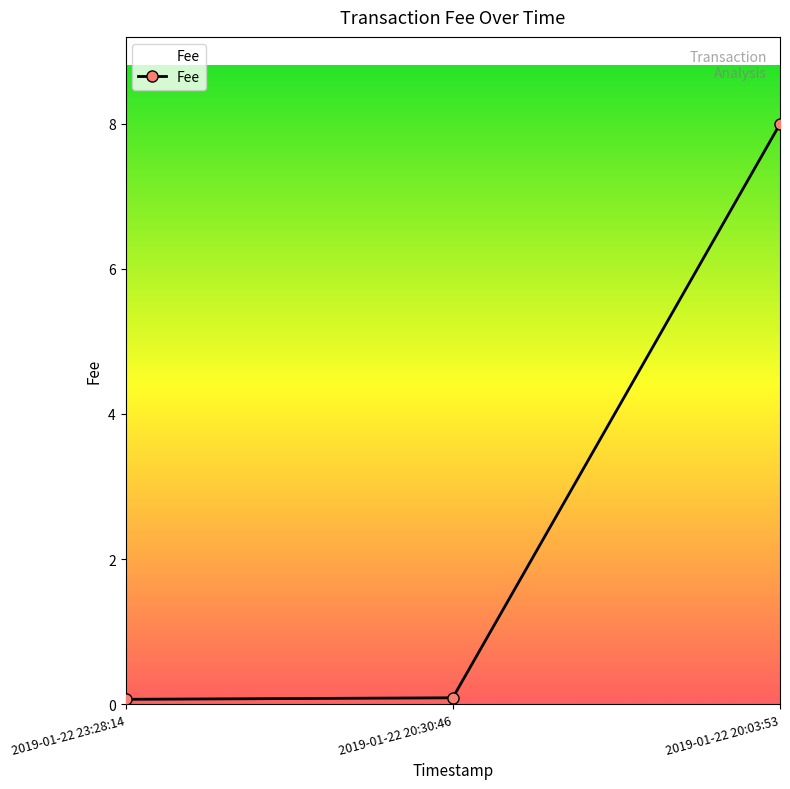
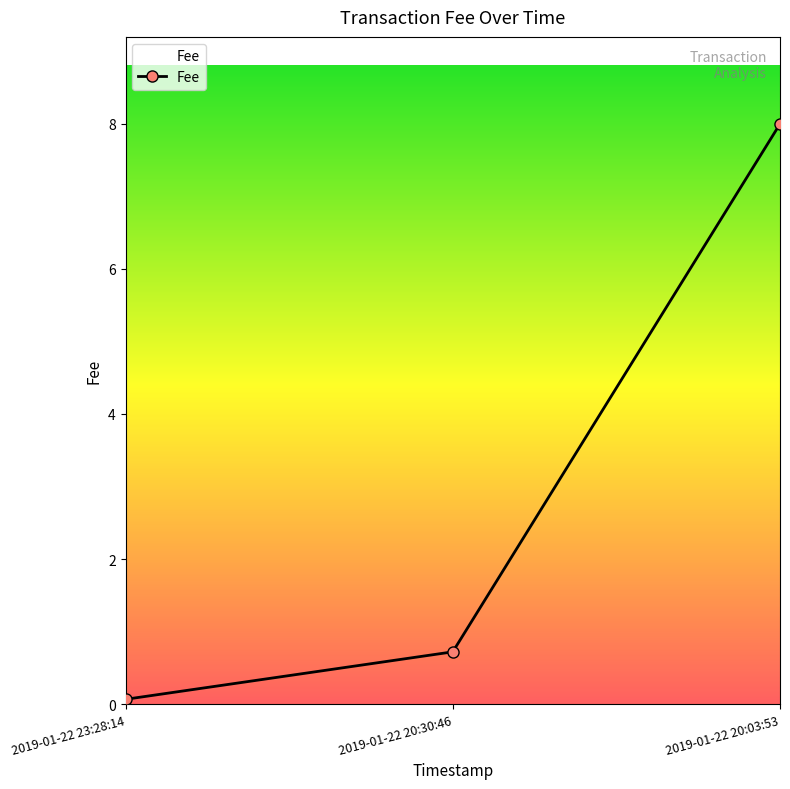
  {
    "2019-01-22 23:28:14": 0.1,
-   "2019-01-22 20:30:46": 0.1,
+   "2019-01-22 20:30:46": 0.7,
    "2019-01-22 20:03:53": 8.0
  }
